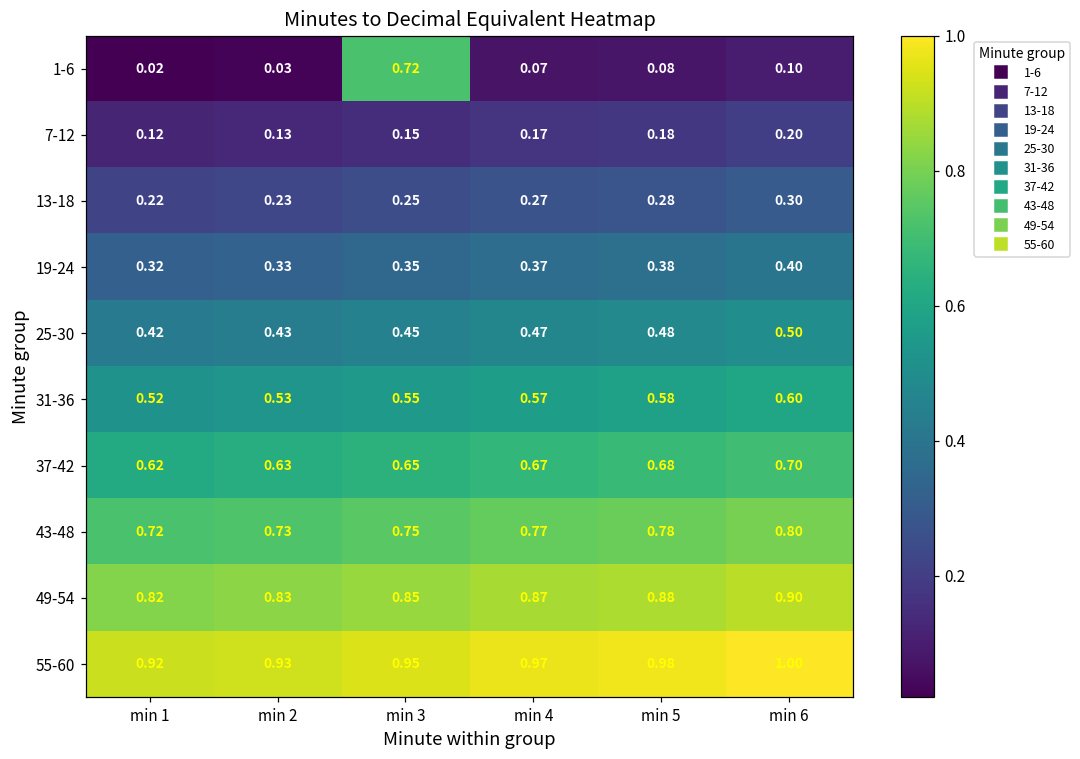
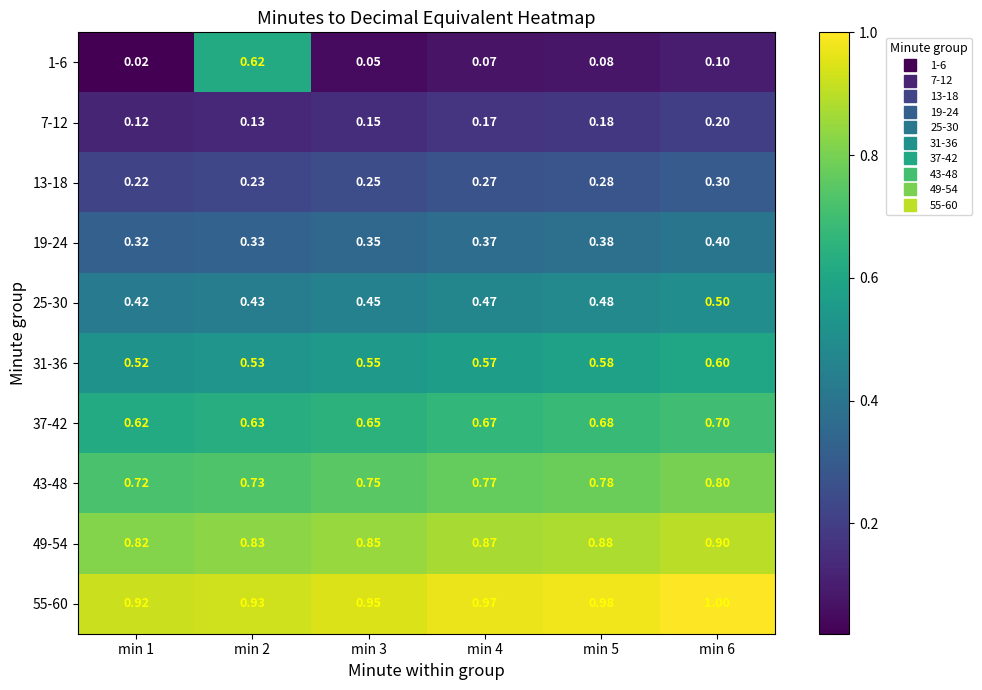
  {
    "1-6": {
      "min 1": 0.02,
-     "min 2": 0.03,
-     "min 3": 0.72,
+     "min 2": 0.62,
+     "min 3": 0.05,
      "min 4": 0.07,
      "min 5": 0.08,
      "min 6": 0.10
    },
    "7-12": {
      "min 1": 0.12,
      "min 2": 0.13,
      "min 3": 0.15,
      "min 4": 0.17,
      "min 5": 0.18,
      "min 6": 0.20
    },
    "13-18": {
      "min 1": 0.22,
      "min 2": 0.23,
      "min 3": 0.25,
      "min 4": 0.27,
      "min 5": 0.28,
      "min 6": 0.30
    },
    "19-24": {
      "min 1": 0.32,
      "min 2": 0.33,
      "min 3": 0.35,
      "min 4": 0.37,
      "min 5": 0.38,
      "min 6": 0.40
    },
    "25-30": {
      "min 1": 0.42,
      "min 2": 0.43,
      "min 3": 0.45,
      "min 4": 0.47,
      "min 5": 0.48,
      "min 6": 0.50
    },
    "31-36": {
      "min 1": 0.52,
      "min 2": 0.53,
      "min 3": 0.55,
      "min 4": 0.57,
      "min 5": 0.58,
      "min 6": 0.60
    },
    "37-42": {
      "min 1": 0.62,
      "min 2": 0.63,
      "min 3": 0.65,
      "min 4": 0.67,
      "min 5": 0.68,
      "min 6": 0.70
    },
    "43-48": {
      "min 1": 0.72,
      "min 2": 0.73,
      "min 3": 0.75,
      "min 4": 0.77,
      "min 5": 0.78,
      "min 6": 0.80
    },
    "49-54": {
      "min 1": 0.82,
      "min 2": 0.83,
      "min 3": 0.85,
      "min 4": 0.87,
      "min 5": 0.88,
      "min 6": 0.90
    },
    "55-60": {
      "min 1": 0.92,
      "min 2": 0.93
    }
  }
